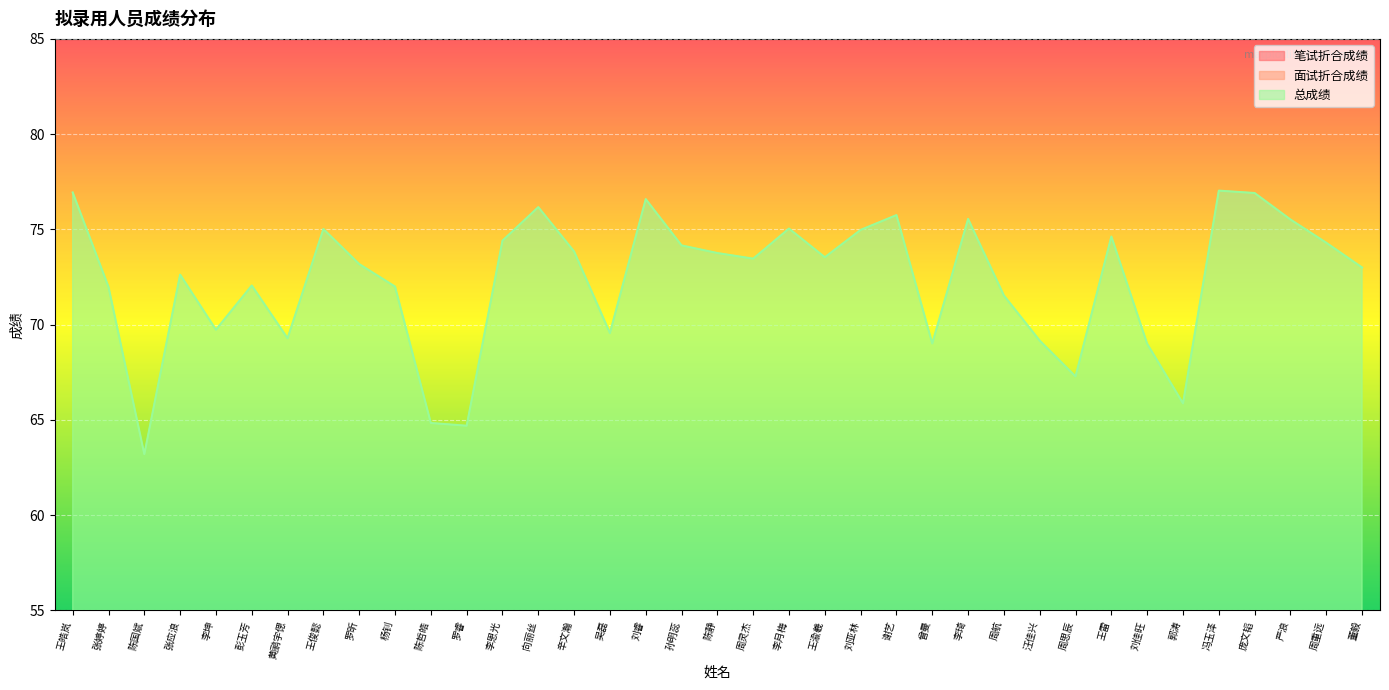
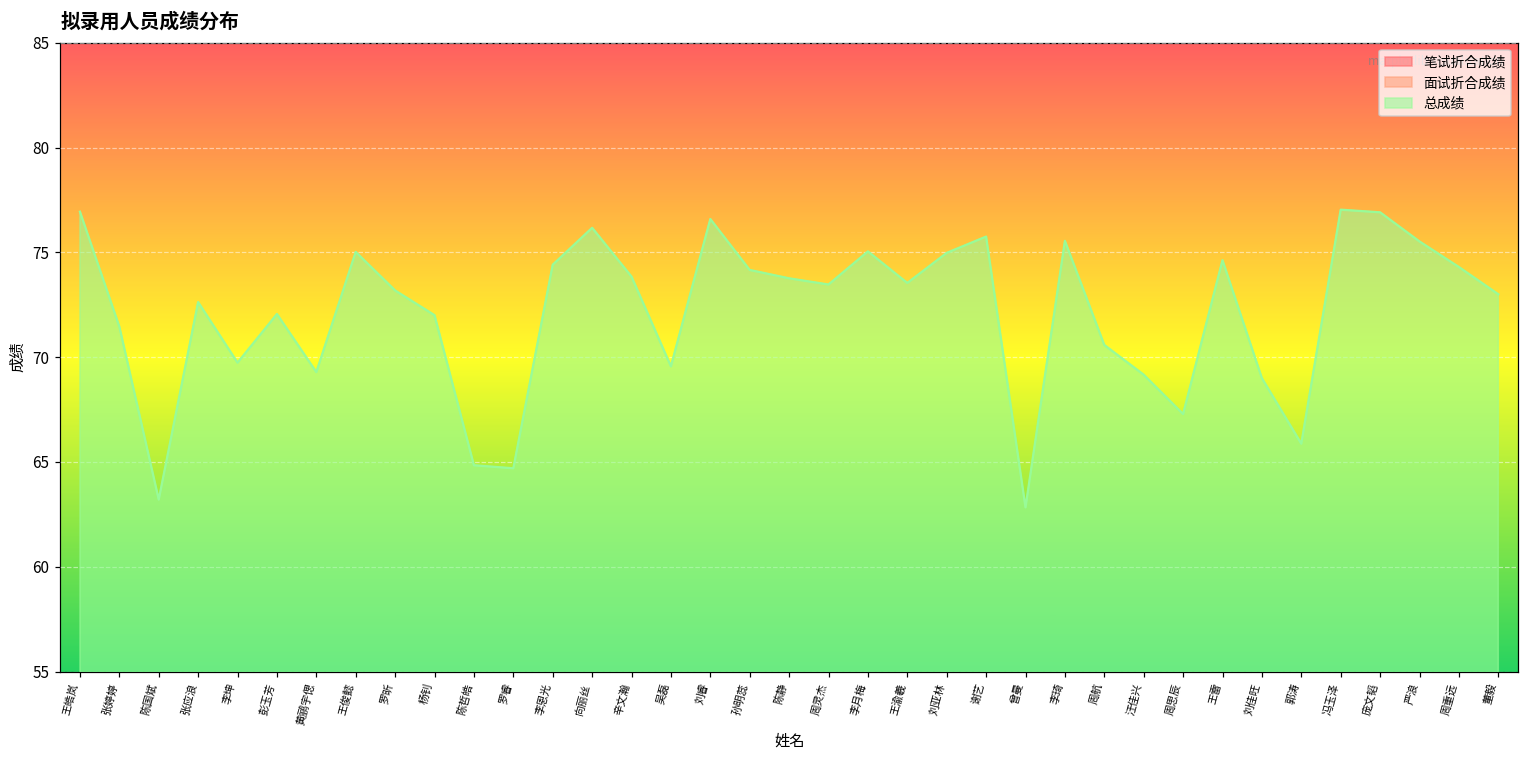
  {
    "总成绩": {
      "王皓岚": 76.9,
-     "张婷婷": 72.0,
+     "张婷婷": 71.5,
      "陈国斌": 63.2,
      "张应浪": 72.6,
      "李坤": 69.7,
      "彭玉芳": 72.1,
      "黄鹂宇偲": 69.3,
      "王俊懿": 75.0,
      "罗昕": 73.2,
      "杨钊": 72.0,
      "陈哲皓": 64.8,
      "罗睿": 64.7,
      "李恩光": 74.4,
      "向丽丝": 76.2,
      "辛文瀚": 73.8,
      "吴磊": 69.6,
      "刘睿": 76.6,
      "孙明蕊": 74.2,
      "陈静": 73.8,
      "周灵杰": 73.5,
      "李月梅": 75.0,
      "王渝羲": 73.5,
      "刘亚林": 75.0,
      "谢艺": 75.8,
-     "曾曼": 69.0,
+     "曾曼": 62.8,
      "李琦": 75.6,
-     "周航": 71.5,
+     "周航": 70.6,
      "汪佳兴": 69.2,
      "周思辰": 67.3,
      "王雷": 74.6,
      "刘佳旺": 69.0,
      "郭涛": 65.9,
      "冯玉泽": 77.0,
      "庞文韬": 76.9,
      "严浪": 75.5,
      "周重远": 74.3,
      "董毅": 73.0
    }
  }
